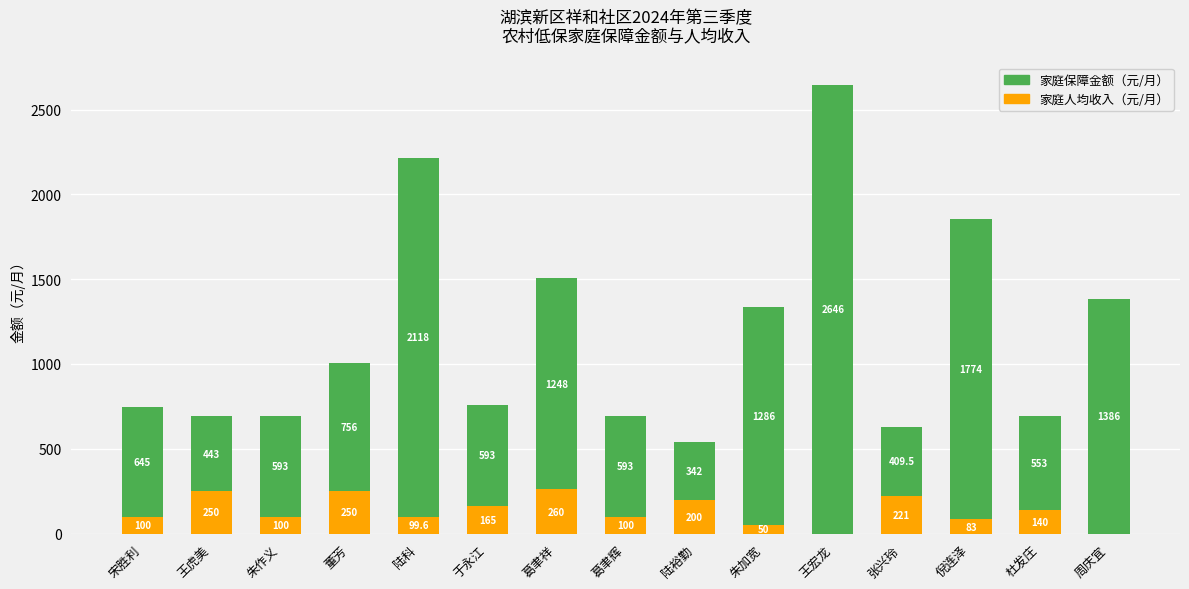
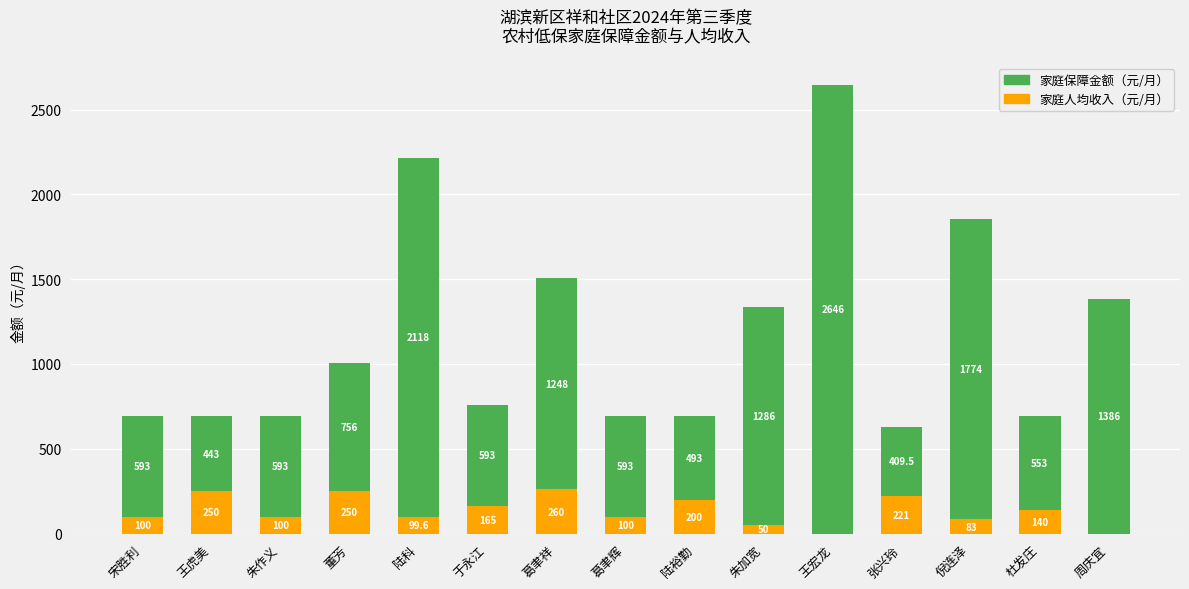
  {
    "家庭人均收入（元/月）": {
      "宋胜利": 100,
      "王虎美": 250,
      "朱作义": 100,
      "董芳": 250,
      "陆科": 99.6,
      "于永江": 165,
      "葛聿祥": 260,
      "葛聿辉": 100,
      "陆裕勤": 200,
      "朱加宽": 50,
      "张兴玲": 221,
      "倪连泽": 83,
      "杜发庄": 140
    },
    "家庭保障金额（元/月）": {
-     "宋胜利": 645,
+     "宋胜利": 593,
      "王虎美": 443,
      "朱作义": 593,
      "董芳": 756,
      "陆科": 2118,
      "于永江": 593,
      "葛聿祥": 1248,
      "葛聿辉": 593,
-     "陆裕勤": 342,
+     "陆裕勤": 493,
      "朱加宽": 1286,
      "王宏龙": 2646,
      "张兴玲": 409.5,
      "倪连泽": 1774,
      "杜发庄": 553,
      "周庆宜": 1386
    }
  }
